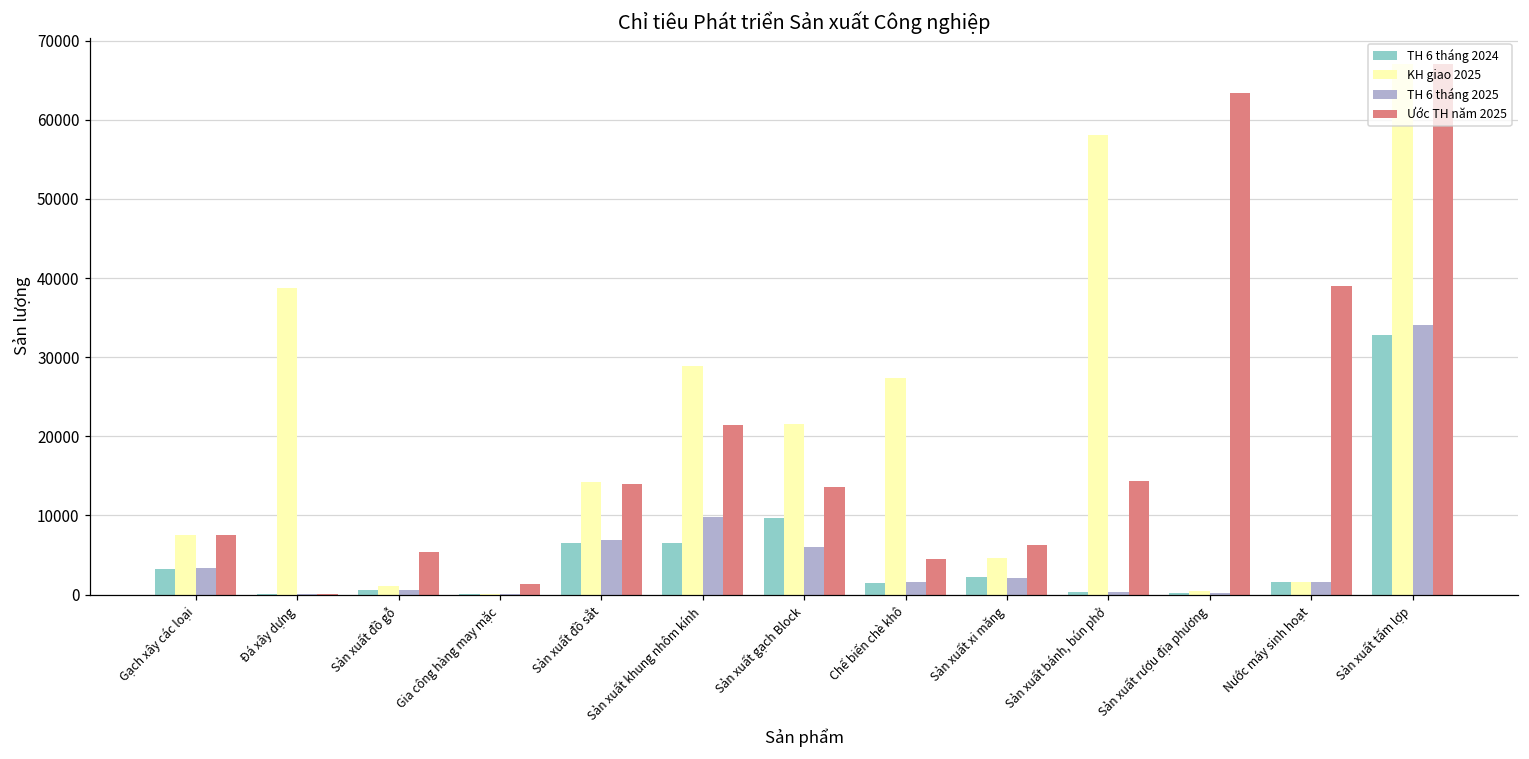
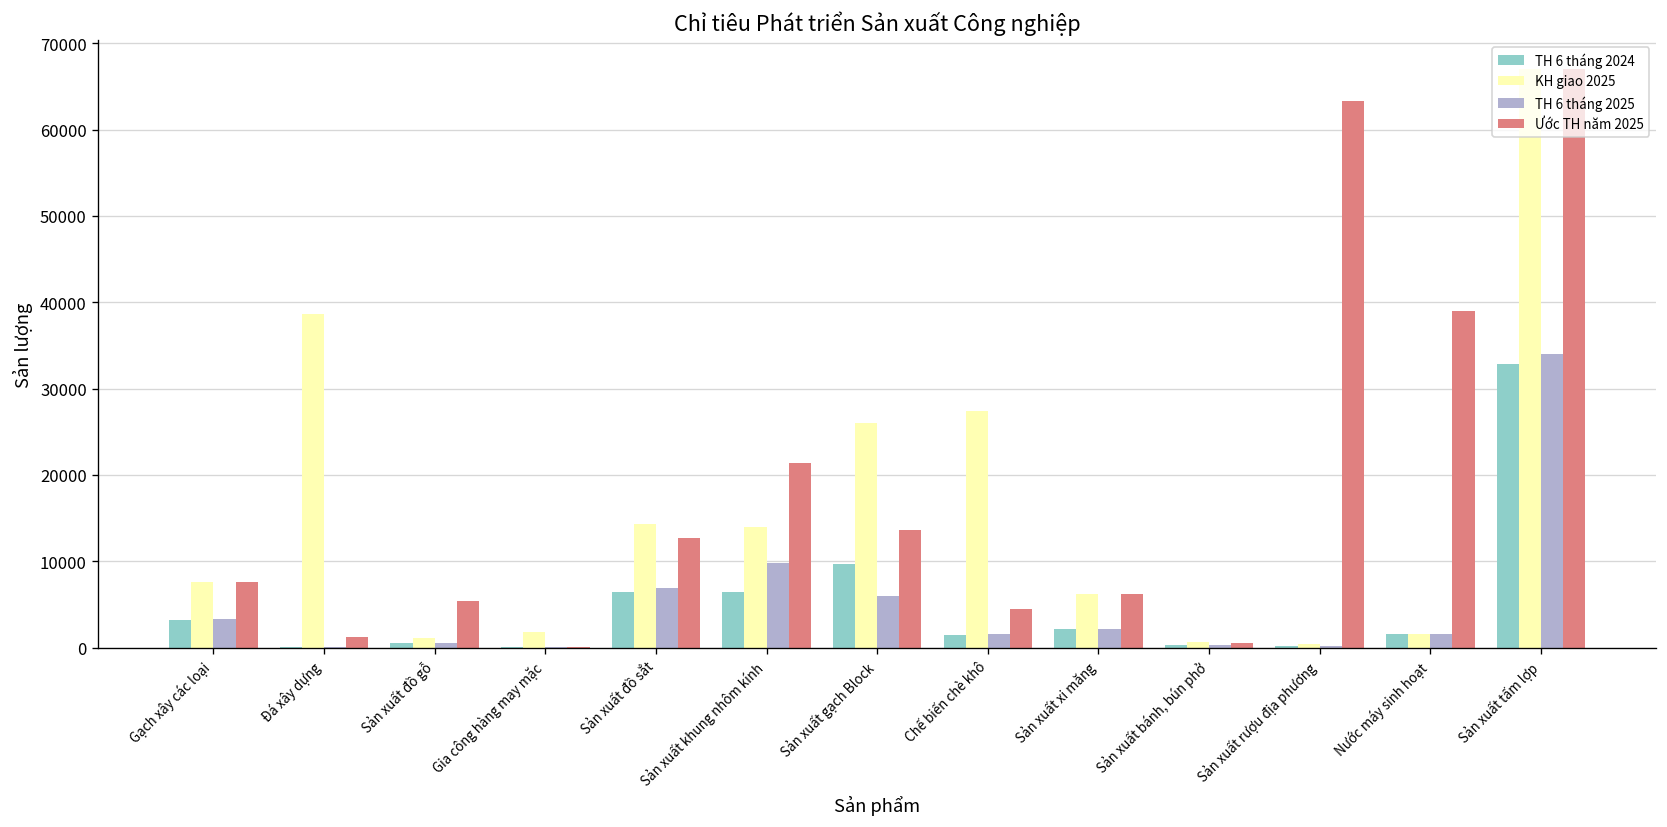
  {
    "KH giao 2025": {
      "Gạch xây các loại": 8000,
      "Đá xây dựng": 39000,
      "Sản xuất đồ gỗ": 1000,
-     "Gia công hàng may mặc": 0,
+     "Gia công hàng may mặc": 2000,
      "Sản xuất đồ sắt": 14000,
-     "Sản xuất khung nhôm kính": 29000,
-     "Sản xuất gạch Block": 22000,
+     "Sản xuất khung nhôm kính": 14000,
+     "Sản xuất gạch Block": 26000,
      "Chế biến chè khô": 27000,
-     "Sản xuất xi măng": 5000,
-     "Sản xuất bánh, bún phở": 58000,
+     "Sản xuất xi măng": 6000,
+     "Sản xuất bánh, bún phở": 1000,
      "Sản xuất rượu địa phương": 0,
      "Nước máy sinh hoạt": 2000
    },
    "Ước TH năm 2025": {
      "Gạch xây các loại": 8000,
-     "Đá xây dựng": 0,
+     "Đá xây dựng": 1000,
      "Sản xuất đồ gỗ": 5000,
-     "Gia công hàng may mặc": 1000,
-     "Sản xuất đồ sắt": 14000,
+     "Gia công hàng may mặc": 0,
+     "Sản xuất đồ sắt": 13000,
      "Sản xuất khung nhôm kính": 21000,
      "Sản xuất gạch Block": 14000,
      "Chế biến chè khô": 4000,
      "Sản xuất xi măng": 6000,
-     "Sản xuất bánh, bún phở": 14000,
+     "Sản xuất bánh, bún phở": 1000,
      "Sản xuất rượu địa phương": 63000,
      "Nước máy sinh hoạt": 39000
    }
  }
